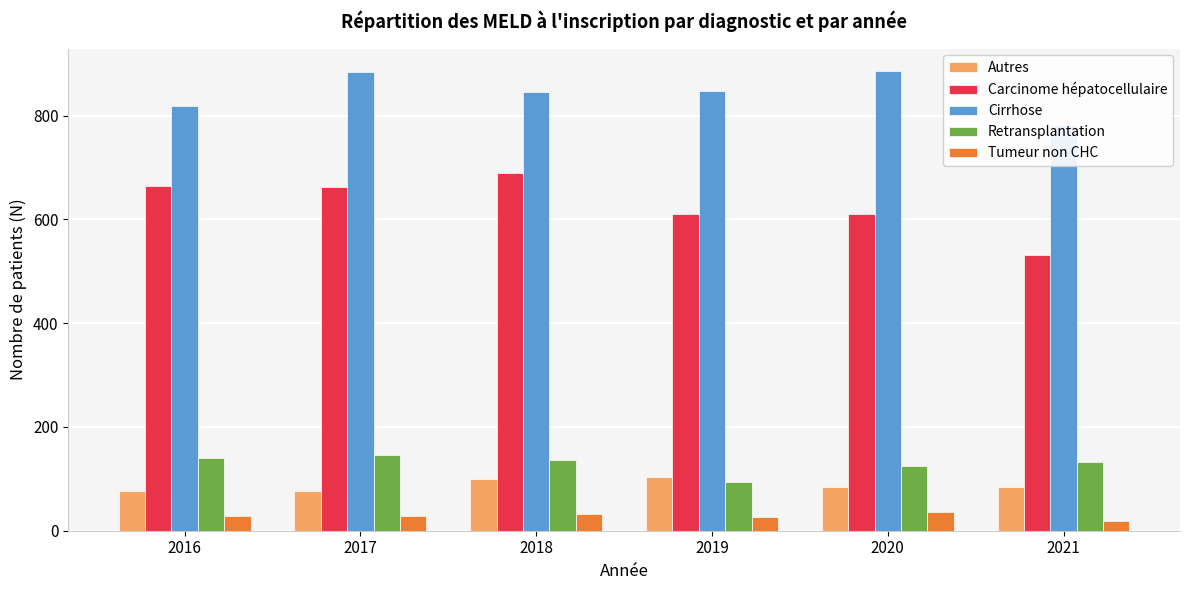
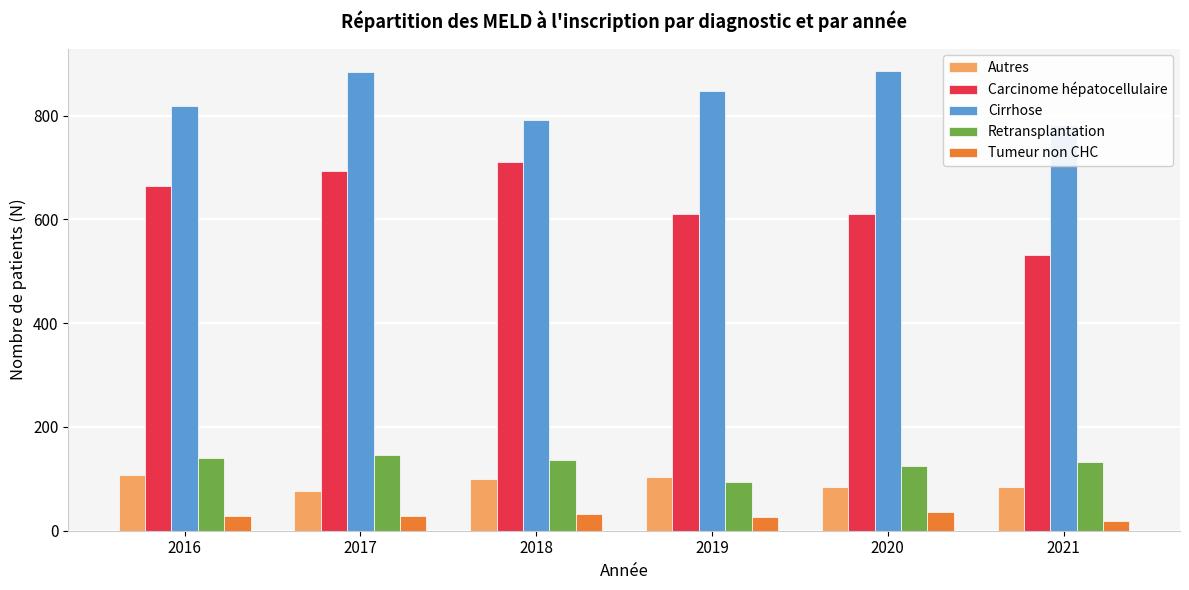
  {
    "Autres": {
-     "2016": 80,
+     "2016": 110,
      "2017": 80,
      "2018": 100,
      "2019": 100,
      "2020": 80,
      "2021": 90
    },
    "Carcinome hépatocellulaire": {
      "2016": 670,
-     "2017": 660,
-     "2018": 690,
+     "2017": 690,
+     "2018": 710,
      "2019": 610,
      "2020": 610,
      "2021": 530
    },
    "Cirrhose": {
      "2016": 820,
      "2017": 880,
-     "2018": 850,
+     "2018": 790,
      "2019": 850,
      "2020": 890
    },
    "Retransplantation": {
      "2016": 140,
      "2017": 150,
      "2018": 140,
      "2019": 90,
      "2020": 130,
      "2021": 130
    },
    "Tumeur non CHC": {
      "2016": 30,
      "2017": 30,
      "2018": 30,
      "2019": 30,
      "2020": 40,
      "2021": 20
    }
  }
